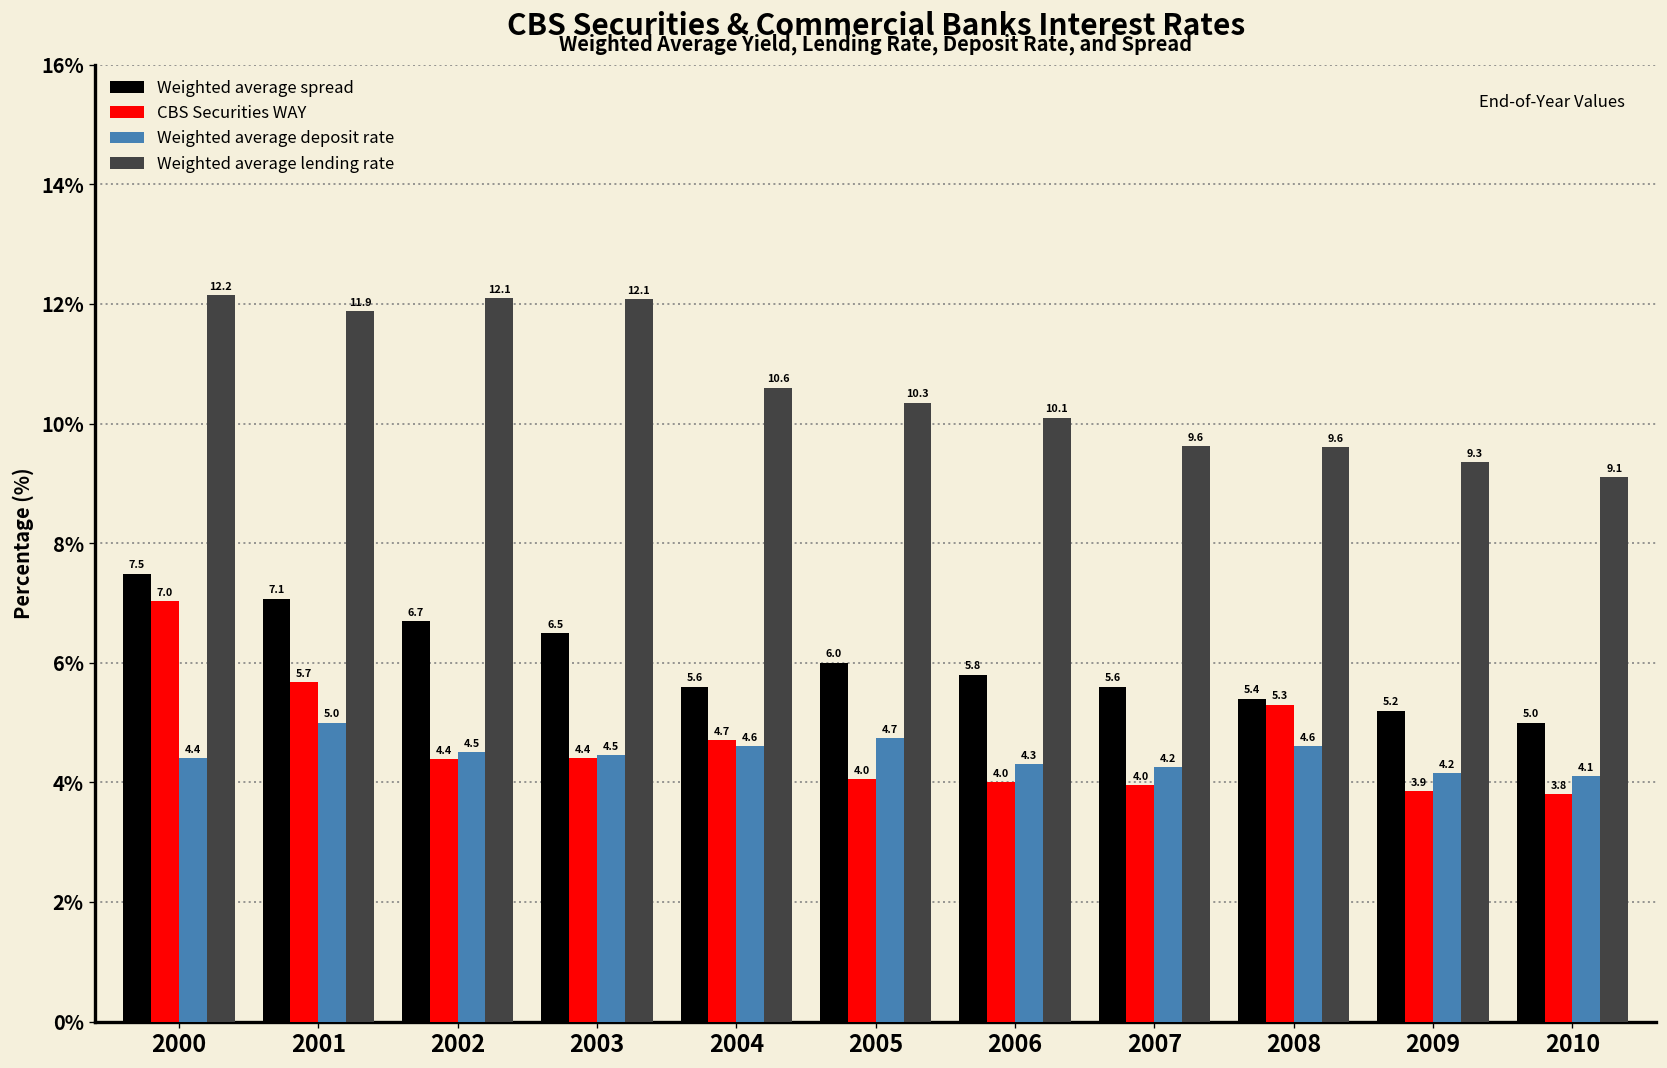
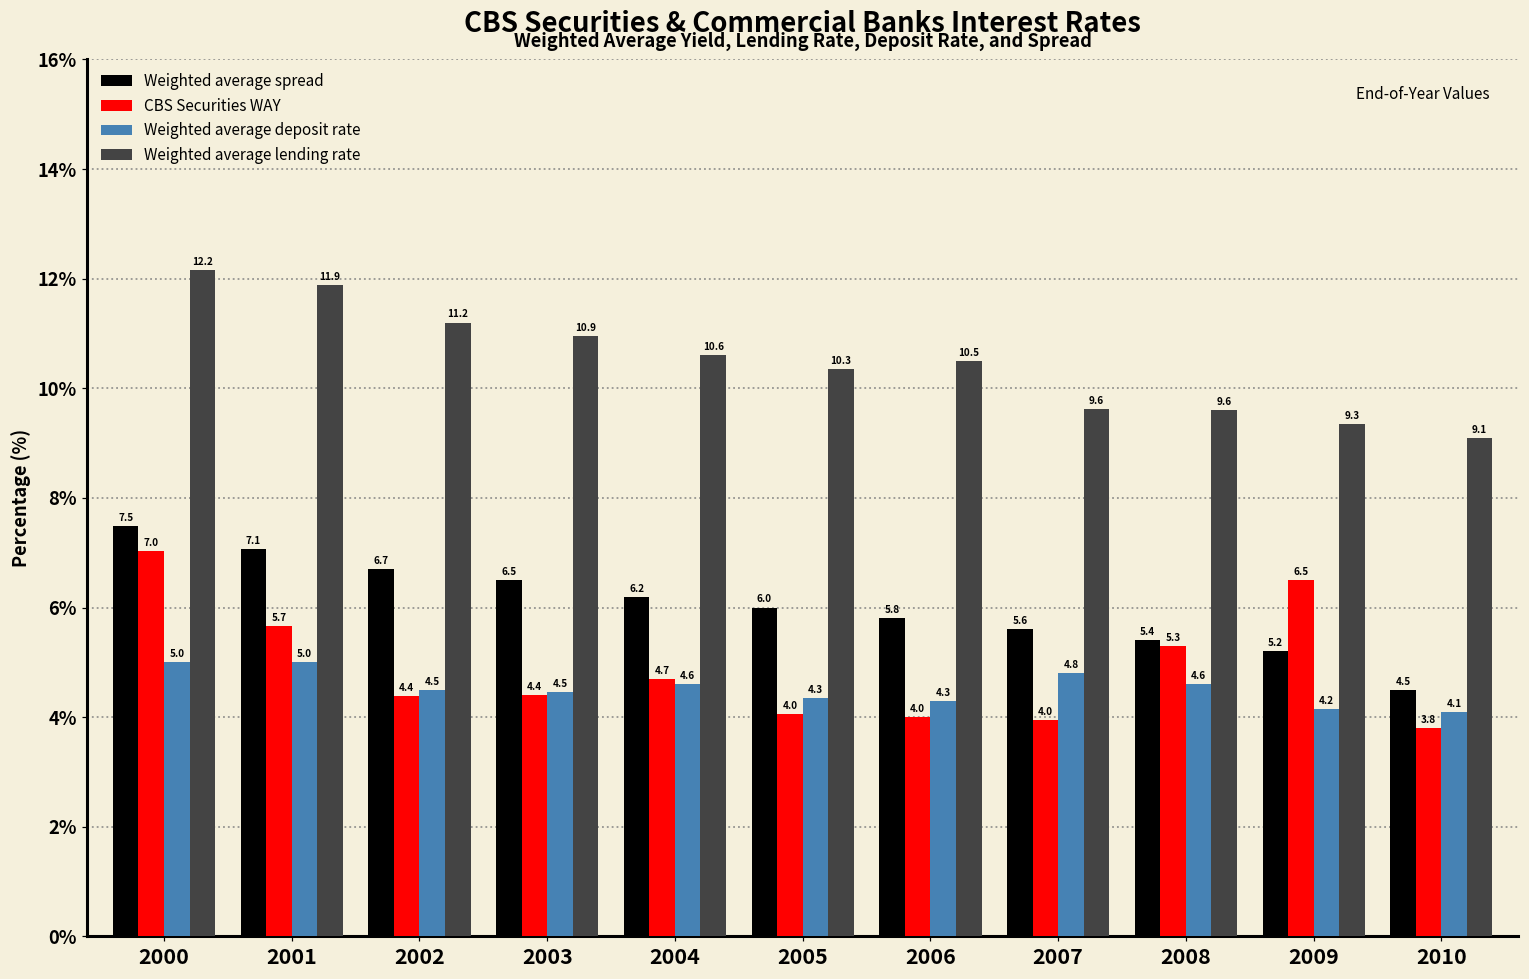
  {
    "Weighted average spread": {
      "2000": 7.5,
      "2001": 7.1,
      "2002": 6.7,
      "2003": 6.5,
-     "2004": 5.6,
+     "2004": 6.2,
      "2005": 6.0,
      "2006": 5.8,
      "2007": 5.6,
      "2008": 5.4,
      "2009": 5.2,
-     "2010": 5.0
+     "2010": 4.5
    },
    "CBS Securities WAY": {
      "2000": 7.0,
      "2001": 5.7,
      "2002": 4.4,
      "2003": 4.4,
      "2004": 4.7,
      "2005": 4.0,
      "2006": 4.0,
      "2007": 4.0,
      "2008": 5.3,
-     "2009": 3.9,
+     "2009": 6.5,
      "2010": 3.8
    },
    "Weighted average deposit rate": {
-     "2000": 4.4,
+     "2000": 5.0,
      "2001": 5.0,
      "2002": 4.5,
      "2003": 4.5,
      "2004": 4.6,
-     "2005": 4.7,
+     "2005": 4.3,
      "2006": 4.3,
-     "2007": 4.2,
+     "2007": 4.8,
      "2008": 4.6,
      "2009": 4.2,
      "2010": 4.1
    },
    "Weighted average lending rate": {
      "2000": 12.2,
      "2001": 11.9,
-     "2002": 12.1,
-     "2003": 12.1,
+     "2002": 11.2,
+     "2003": 10.9,
      "2004": 10.6,
      "2005": 10.3,
-     "2006": 10.1,
+     "2006": 10.5,
      "2007": 9.6,
      "2008": 9.6,
      "2009": 9.3,
      "2010": 9.1
    }
  }
